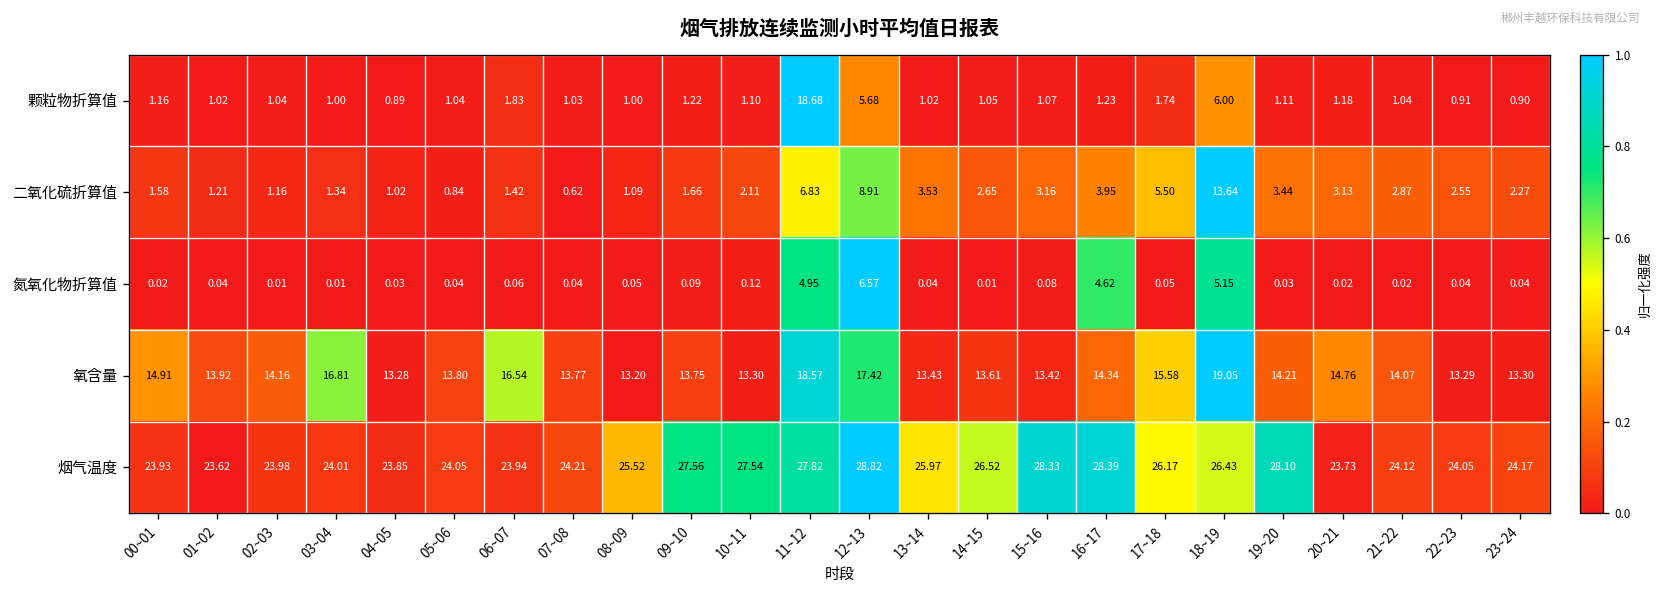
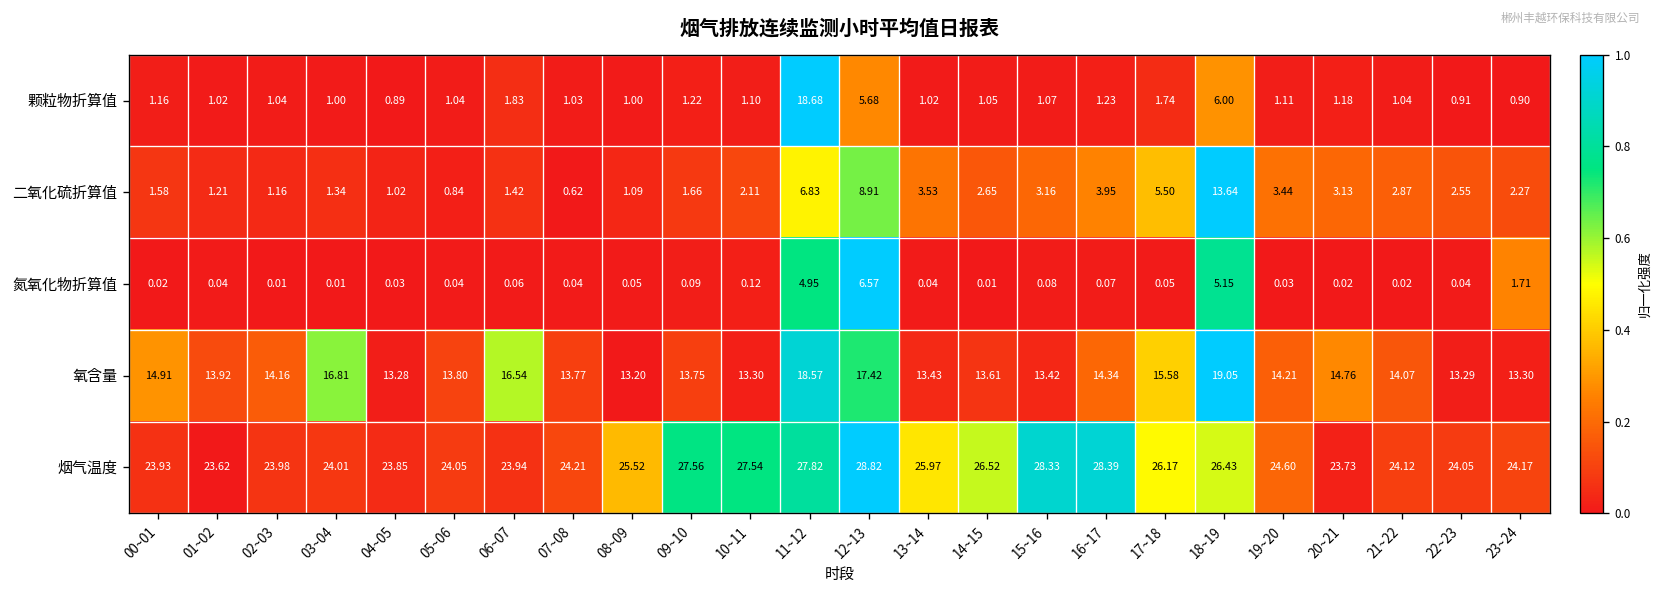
  {
    "颗粒物折算值": {
      "00~01": 1.16,
      "01~02": 1.02,
      "02~03": 1.04,
      "03~04": 1.00,
      "04~05": 0.89,
      "05~06": 1.04,
      "06~07": 1.83,
      "07~08": 1.03,
      "08~09": 1.00,
      "09~10": 1.22,
      "10~11": 1.10,
      "11~12": 18.68,
      "12~13": 5.68,
      "13~14": 1.02,
      "14~15": 1.05,
      "15~16": 1.07,
      "16~17": 1.23,
      "17~18": 1.74,
      "18~19": 6.00,
      "19~20": 1.11,
      "20~21": 1.18,
      "21~22": 1.04,
      "22~23": 0.91,
      "23~24": 0.90
    },
    "二氧化硫折算值": {
      "00~01": 1.58,
      "01~02": 1.21,
      "02~03": 1.16,
      "03~04": 1.34,
      "04~05": 1.02,
      "05~06": 0.84,
      "06~07": 1.42,
      "07~08": 0.62,
      "08~09": 1.09,
      "09~10": 1.66,
      "10~11": 2.11,
      "11~12": 6.83,
      "12~13": 8.91,
      "13~14": 3.53,
      "14~15": 2.65,
      "15~16": 3.16,
      "16~17": 3.95,
      "17~18": 5.50,
      "18~19": 13.64,
      "19~20": 3.44,
      "20~21": 3.13,
      "21~22": 2.87,
      "22~23": 2.55,
      "23~24": 2.27
    },
    "氮氧化物折算值": {
      "00~01": 0.02,
      "01~02": 0.04,
      "02~03": 0.01,
      "03~04": 0.01,
      "04~05": 0.03,
      "05~06": 0.04,
      "06~07": 0.06,
      "07~08": 0.04,
      "08~09": 0.05,
      "09~10": 0.09,
      "10~11": 0.12,
      "11~12": 4.95,
      "12~13": 6.57,
      "13~14": 0.04,
      "14~15": 0.01,
      "15~16": 0.08,
-     "16~17": 4.62,
+     "16~17": 0.07,
      "17~18": 0.05,
      "18~19": 5.15,
      "19~20": 0.03,
      "20~21": 0.02,
      "21~22": 0.02,
      "22~23": 0.04,
-     "23~24": 0.04
+     "23~24": 1.71
    },
    "氧含量": {
      "00~01": 14.91,
      "01~02": 13.92,
      "02~03": 14.16,
      "03~04": 16.81,
      "04~05": 13.28,
      "05~06": 13.80,
      "06~07": 16.54,
      "07~08": 13.77,
      "08~09": 13.20,
      "09~10": 13.75,
      "10~11": 13.30,
      "11~12": 18.57,
      "12~13": 17.42,
      "13~14": 13.43,
      "14~15": 13.61,
      "15~16": 13.42,
      "16~17": 14.34,
      "17~18": 15.58,
      "18~19": 19.05,
      "19~20": 14.21,
      "20~21": 14.76,
      "21~22": 14.07,
      "22~23": 13.29,
      "23~24": 13.30
    },
    "烟气温度": {
      "00~01": 23.93,
      "01~02": 23.62,
      "02~03": 23.98,
      "03~04": 24.01,
      "04~05": 23.85,
      "05~06": 24.05,
      "06~07": 23.94,
      "07~08": 24.21,
      "08~09": 25.52,
      "09~10": 27.56,
      "10~11": 27.54,
      "11~12": 27.82,
      "12~13": 28.82,
      "13~14": 25.97,
      "14~15": 26.52,
      "15~16": 28.33,
      "16~17": 28.39,
      "17~18": 26.17,
      "18~19": 26.43,
-     "19~20": 28.10,
+     "19~20": 24.60,
      "20~21": 23.73,
      "21~22": 24.12,
      "22~23": 24.05,
      "23~24": 24.17
    }
  }
